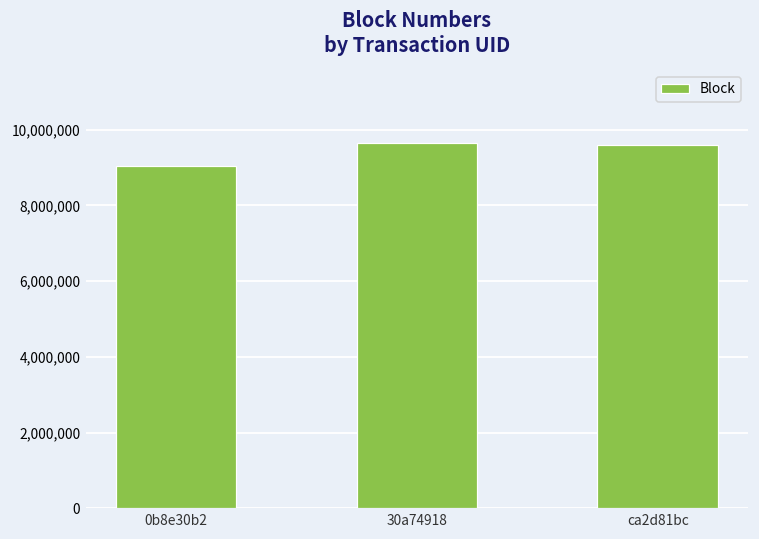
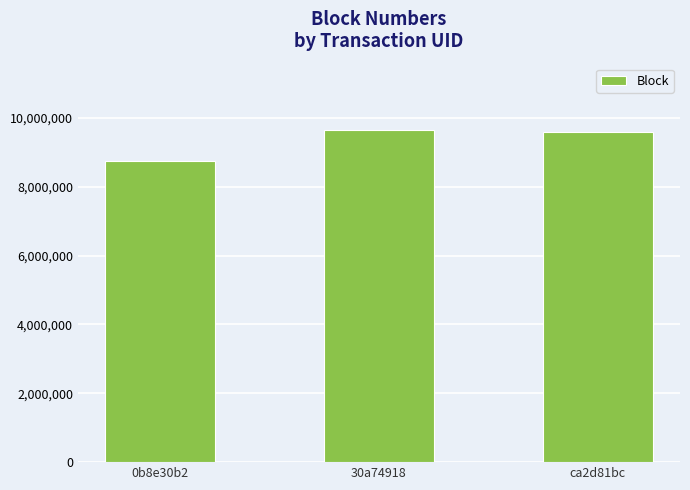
  {
-   "0b8e30b2": "9,000,000",
+   "0b8e30b2": "8,700,000",
    "30a74918": "9,600,000",
    "ca2d81bc": "9,600,000"
  }
